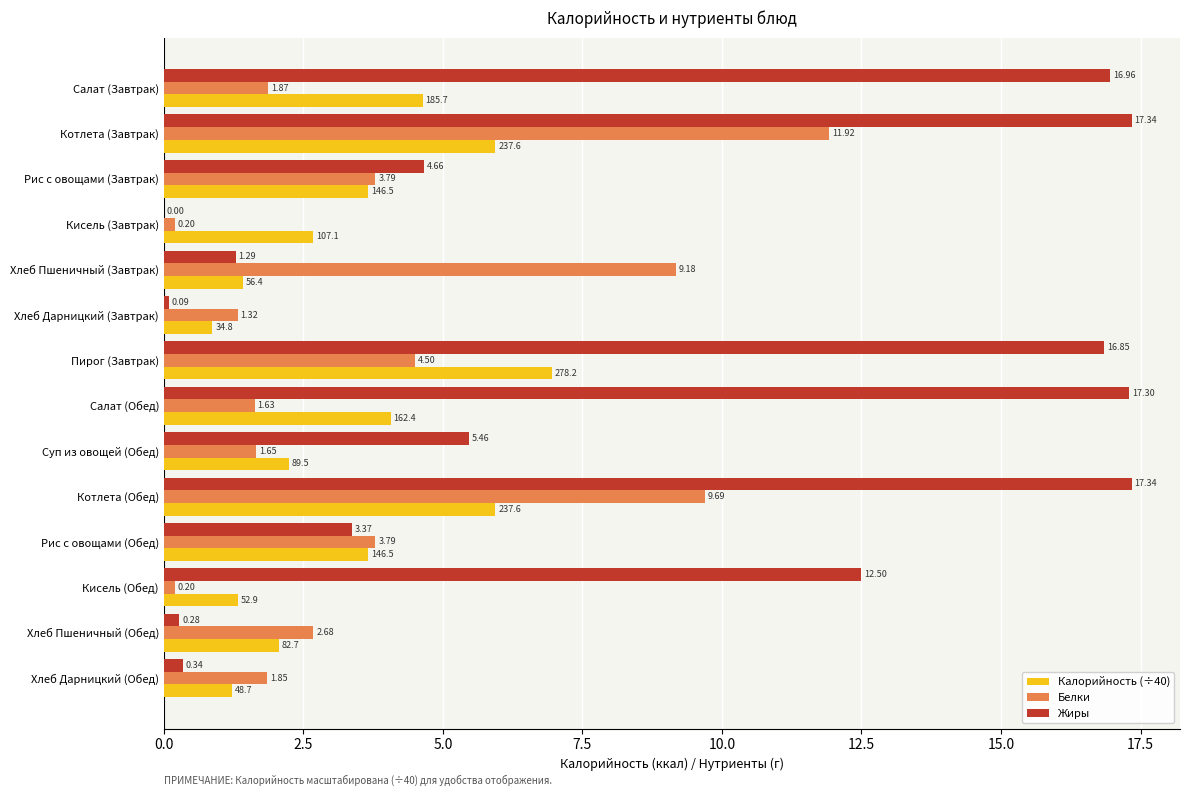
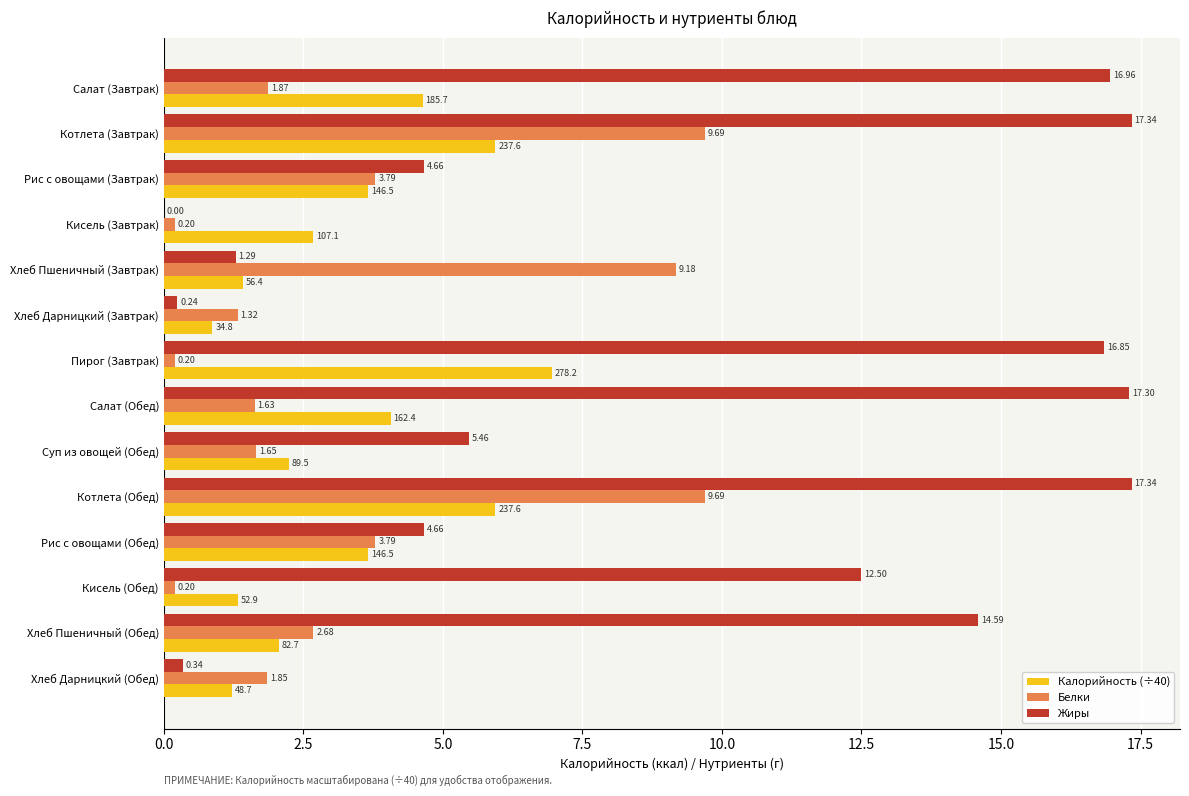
  {
    "Белки": {
      "Салат (Завтрак)": 1.87,
-     "Котлета (Завтрак)": 11.92,
+     "Котлета (Завтрак)": 9.69,
      "Рис с овощами (Завтрак)": 3.79,
      "Кисель (Завтрак)": 0.20,
      "Хлеб Пшеничный (Завтрак)": 9.18,
      "Хлеб Дарницкий (Завтрак)": 1.32,
-     "Пирог (Завтрак)": 4.50,
+     "Пирог (Завтрак)": 0.20,
      "Салат (Обед)": 1.63,
      "Суп из овощей (Обед)": 1.65,
      "Котлета (Обед)": 9.69,
      "Рис с овощами (Обед)": 3.79,
      "Кисель (Обед)": 0.20,
      "Хлеб Пшеничный (Обед)": 2.68,
      "Хлеб Дарницкий (Обед)": 1.85
    },
    "Жиры": {
      "Салат (Завтрак)": 16.96,
      "Котлета (Завтрак)": 17.34,
      "Рис с овощами (Завтрак)": 4.66,
      "Кисель (Завтрак)": 0.00,
      "Хлеб Пшеничный (Завтрак)": 1.29,
-     "Хлеб Дарницкий (Завтрак)": 0.09,
+     "Хлеб Дарницкий (Завтрак)": 0.24,
      "Пирог (Завтрак)": 16.85,
      "Салат (Обед)": 17.30,
      "Суп из овощей (Обед)": 5.46,
      "Котлета (Обед)": 17.34,
-     "Рис с овощами (Обед)": 3.37,
+     "Рис с овощами (Обед)": 4.66,
      "Кисель (Обед)": 12.50,
-     "Хлеб Пшеничный (Обед)": 0.28,
+     "Хлеб Пшеничный (Обед)": 14.59,
      "Хлеб Дарницкий (Обед)": 0.34
    }
  }
